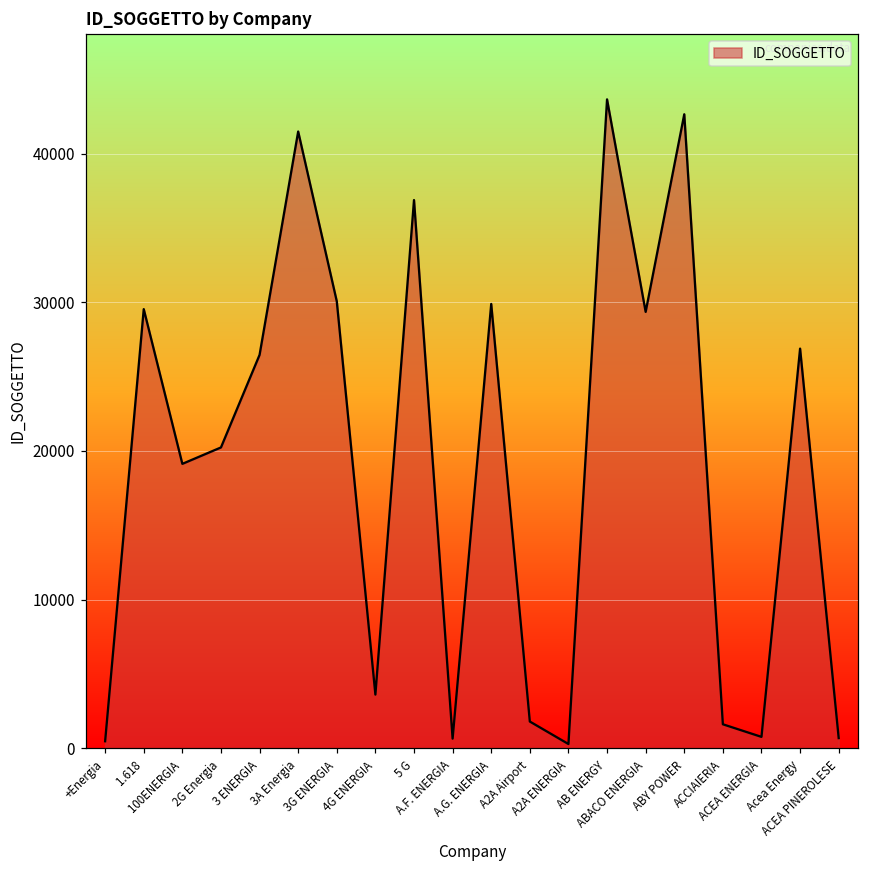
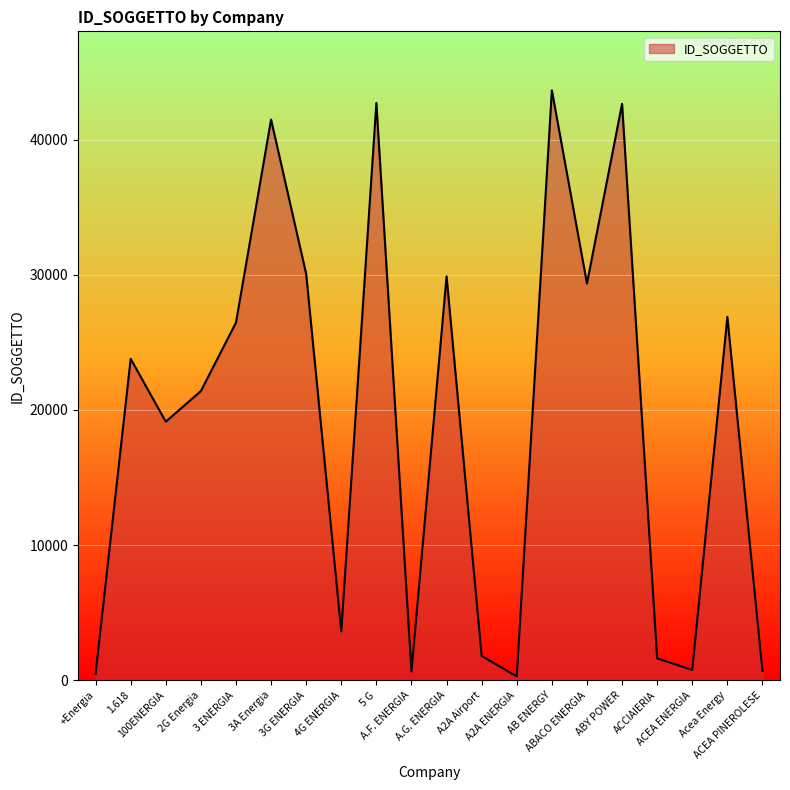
  {
    "+Energia": 500,
-   "1.618": 29500,
+   "1.618": 23800,
    "100ENERGIA": 19100,
-   "2G Energia": 20200,
+   "2G Energia": 21400,
    "3 ENERGIA": 26500,
    "3A Energia": 41500,
    "3G ENERGIA": 30100,
    "4G ENERGIA": 3600,
-   "5 G": 36900,
+   "5 G": 42700,
    "A.F. ENERGIA": 700,
    "A.G. ENERGIA": 29900,
    "A2A Airport": 1800,
    "A2A ENERGIA": 300,
    "AB ENERGY": 43600,
    "ABACO ENERGIA": 29400,
    "ABY POWER": 42600,
    "ACCIAIERIA": 1600,
    "ACEA ENERGIA": 800,
    "Acea Energy": 26900,
    "ACEA PINEROLESE": 700
  }
